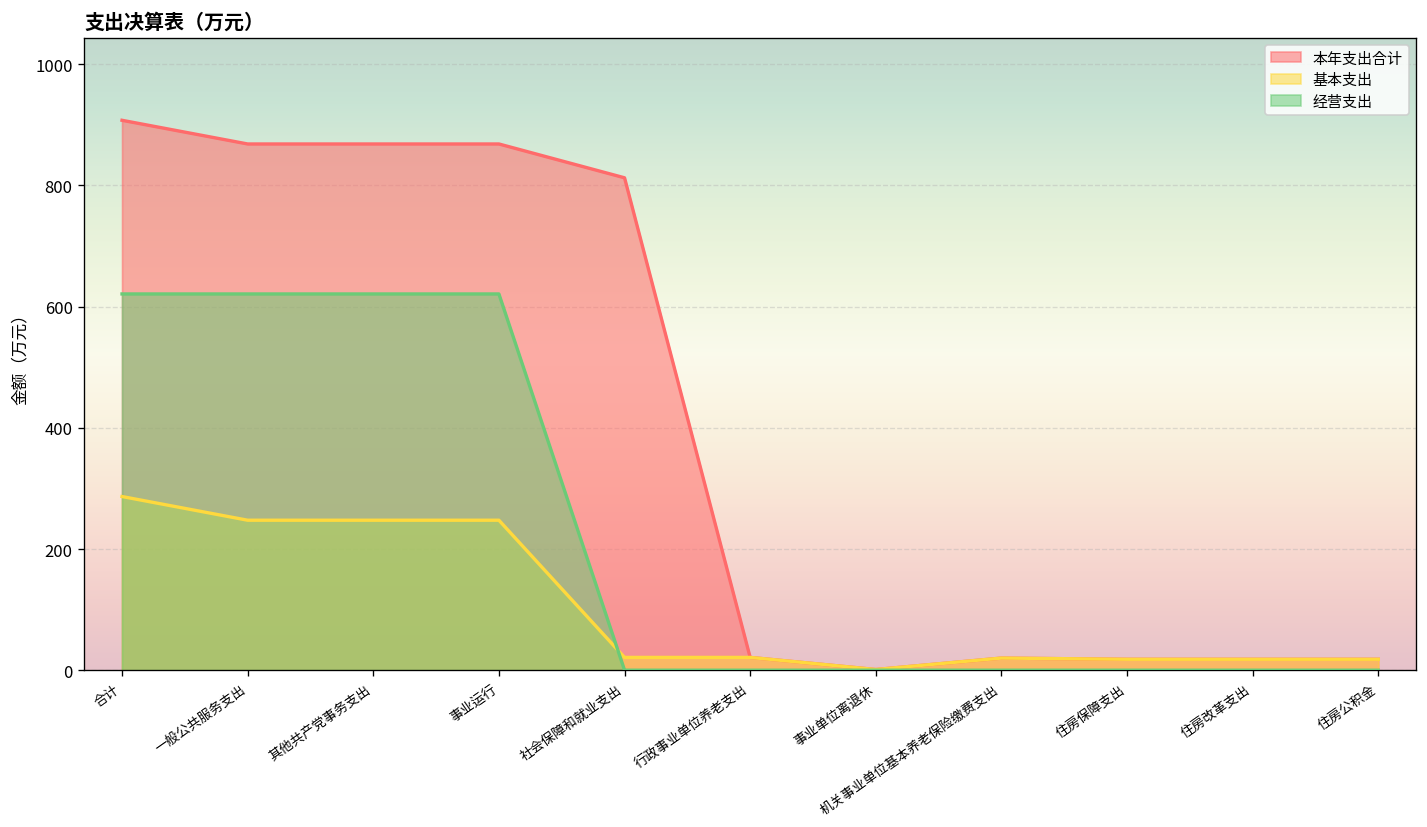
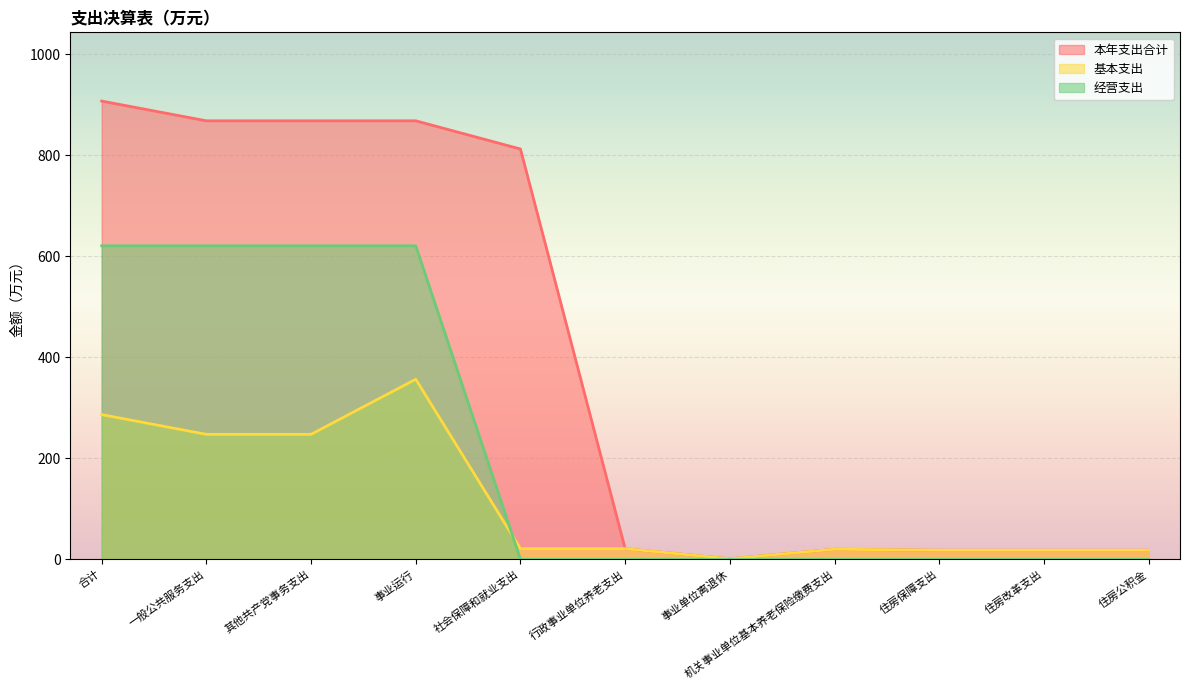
  {
    "本年支出合计": {
      "合计": 910,
      "一般公共服务支出": 870,
      "其他共产党事务支出": 870,
      "事业运行": 870,
      "社会保障和就业支出": 810
    },
    "基本支出": {
      "合计": 290,
      "一般公共服务支出": 250,
      "其他共产党事务支出": 250,
-     "事业运行": 250,
+     "事业运行": 360,
      "社会保障和就业支出": 20
    },
    "经营支出": {
      "合计": 620,
      "一般公共服务支出": 620,
      "其他共产党事务支出": 620,
      "事业运行": 620,
      "社会保障和就业支出": 0,
      "行政事业单位养老支出": 0,
      "机关事业单位基本养老保险缴费支出": 0,
      "住房保障支出": 0,
      "住房改革支出": 0,
      "住房公积金": 0
    }
  }
